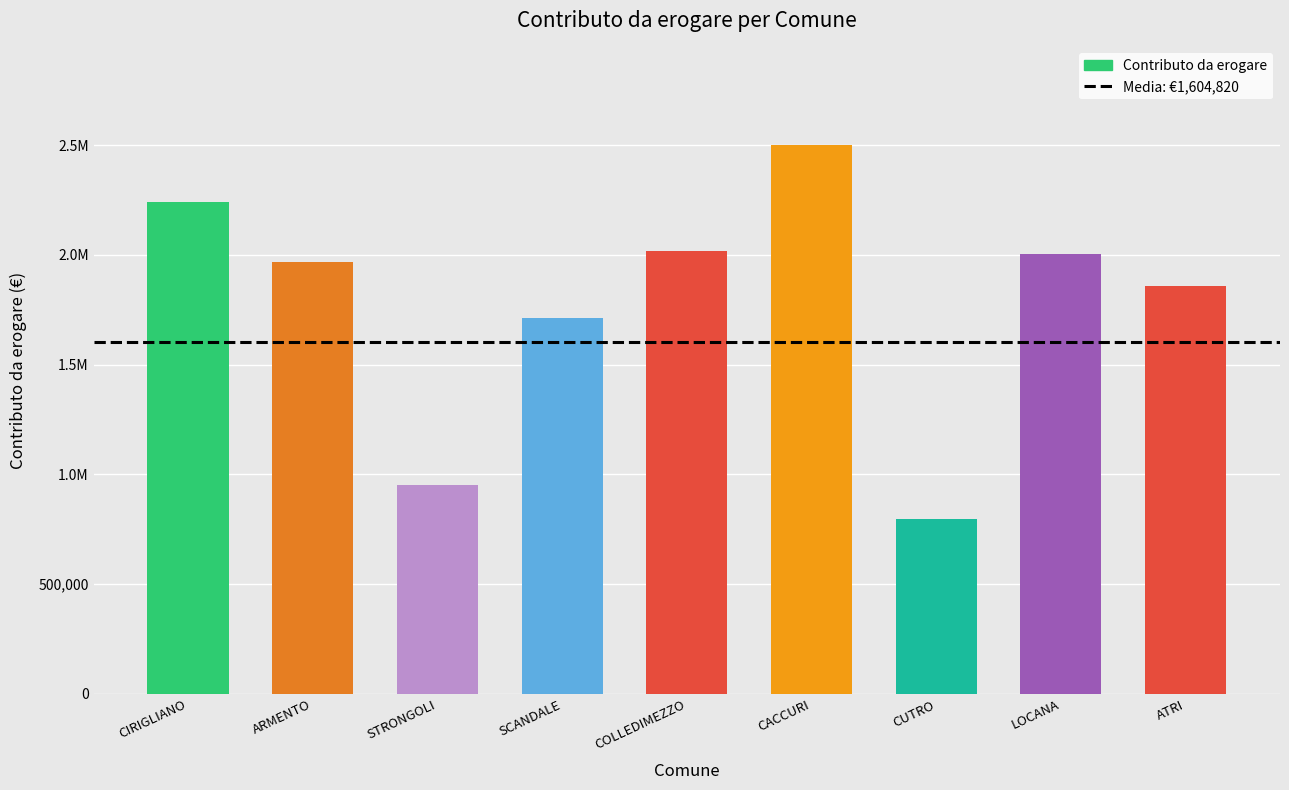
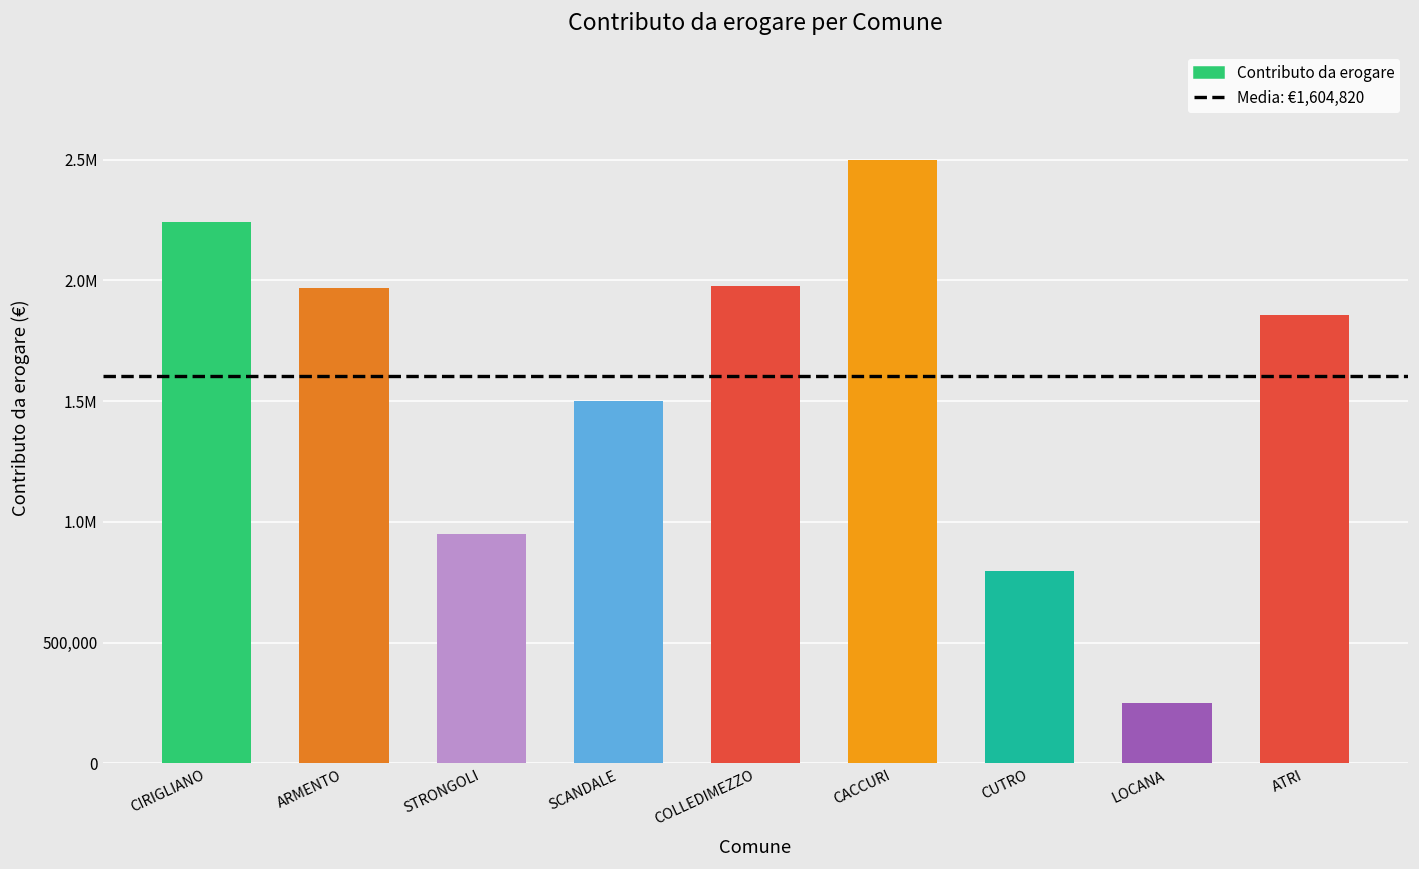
  {
    "CIRIGLIANO": "2,240,000",
    "ARMENTO": "1,970,000",
    "STRONGOLI": "950,000",
-   "SCANDALE": "1,710,000",
-   "COLLEDIMEZZO": "2,020,000",
+   "SCANDALE": "1,500,000",
+   "COLLEDIMEZZO": "1,980,000",
    "CACCURI": "2,500,000",
    "CUTRO": "800,000",
-   "LOCANA": "2,010,000",
+   "LOCANA": "250,000",
    "ATRI": "1,860,000"
  }
